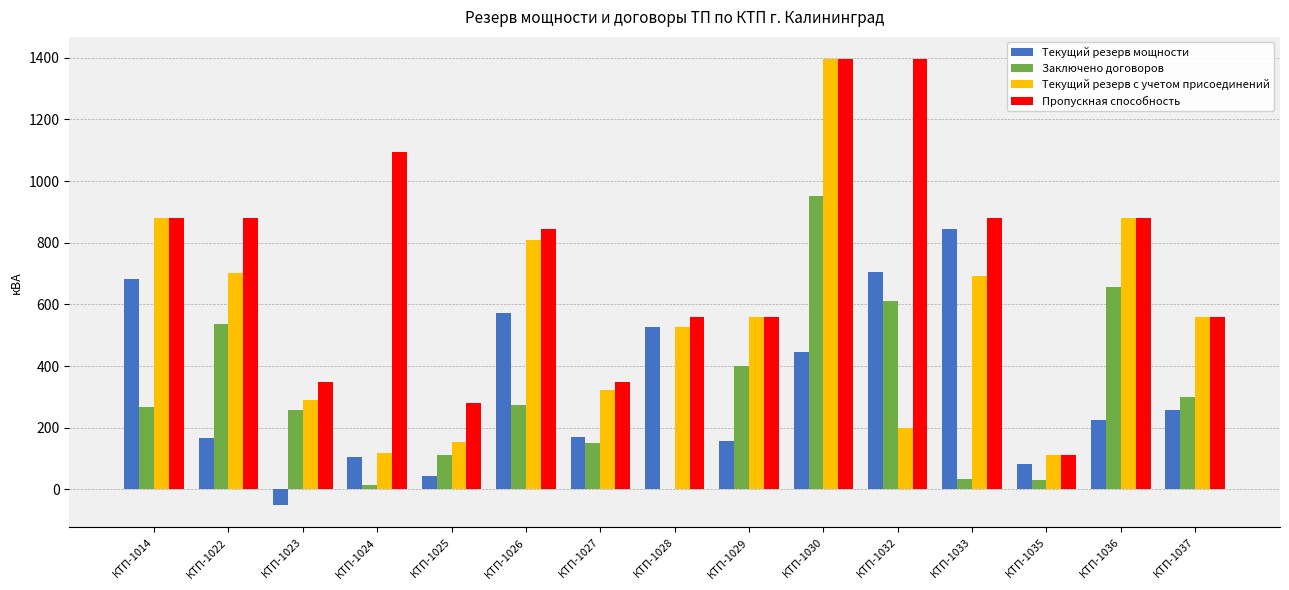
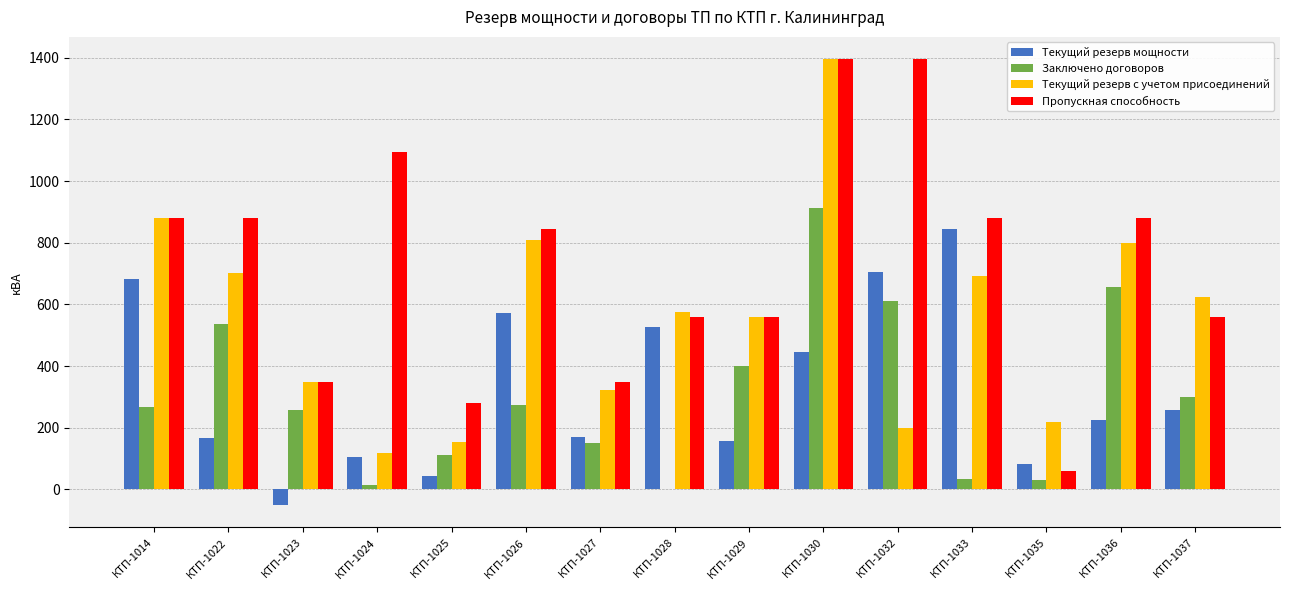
  {
    "Текущий резерв мощности": {
      "КТП-1014": 680,
      "КТП-1022": 170,
      "КТП-1023": -50,
      "КТП-1024": 100,
      "КТП-1025": 50,
      "КТП-1026": 570,
      "КТП-1027": 170,
      "КТП-1028": 530,
      "КТП-1029": 160,
      "КТП-1030": 450,
      "КТП-1032": 710,
      "КТП-1033": 840,
      "КТП-1035": 80,
      "КТП-1036": 220,
      "КТП-1037": 260
    },
    "Заключено договоров": {
      "КТП-1014": 270,
      "КТП-1022": 540,
      "КТП-1023": 260,
      "КТП-1024": 20,
      "КТП-1025": 110,
      "КТП-1026": 270,
      "КТП-1027": 150,
      "КТП-1028": 0,
      "КТП-1029": 400,
-     "КТП-1030": 950,
+     "КТП-1030": 910,
      "КТП-1032": 610,
      "КТП-1033": 40,
      "КТП-1035": 30,
      "КТП-1036": 650,
      "КТП-1037": 300
    },
    "Текущий резерв с учетом присоединений": {
      "КТП-1014": 880,
      "КТП-1022": 700,
-     "КТП-1023": 290,
+     "КТП-1023": 350,
      "КТП-1024": 120,
      "КТП-1025": 160,
      "КТП-1026": 810,
      "КТП-1027": 320,
-     "КТП-1028": 530,
+     "КТП-1028": 580,
      "КТП-1029": 560,
      "КТП-1030": 1400,
      "КТП-1032": 200,
      "КТП-1033": 690,
-     "КТП-1035": 110,
-     "КТП-1036": 880,
-     "КТП-1037": 560
+     "КТП-1035": 220,
+     "КТП-1036": 800,
+     "КТП-1037": 620
    },
    "Пропускная способность": {
      "КТП-1014": 880,
      "КТП-1022": 880,
      "КТП-1023": 350,
      "КТП-1024": 1090,
      "КТП-1025": 280,
      "КТП-1026": 840,
      "КТП-1027": 350,
      "КТП-1028": 560,
      "КТП-1029": 560,
      "КТП-1030": 1400,
      "КТП-1032": 1400,
      "КТП-1033": 880,
-     "КТП-1035": 110,
+     "КТП-1035": 60,
      "КТП-1036": 880,
      "КТП-1037": 560
    }
  }
